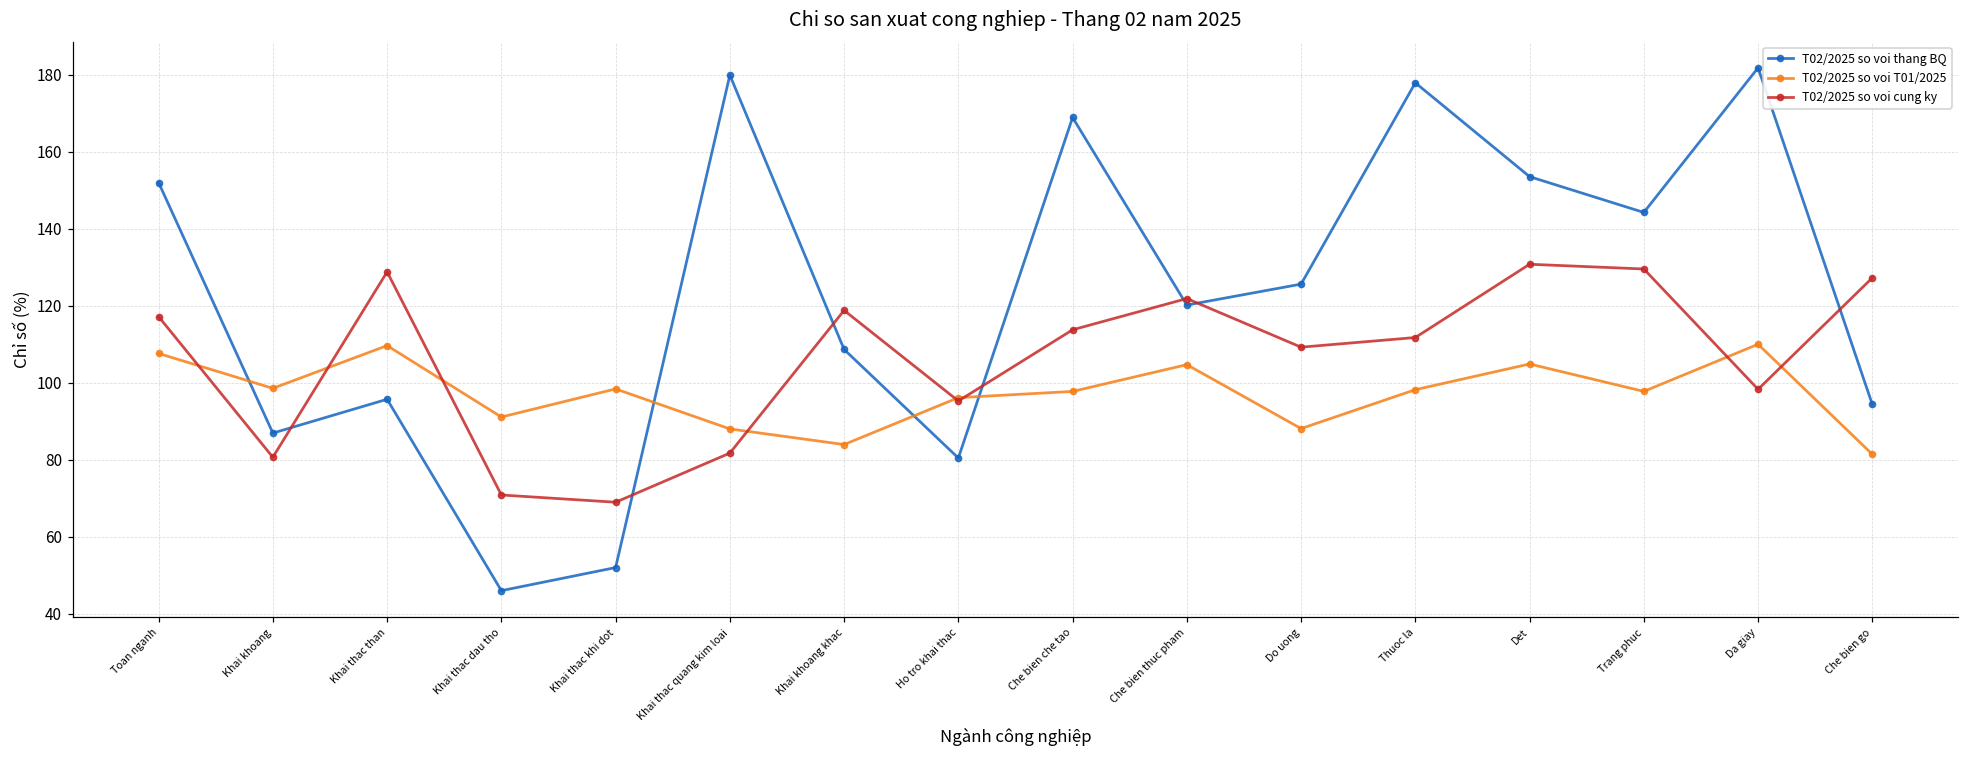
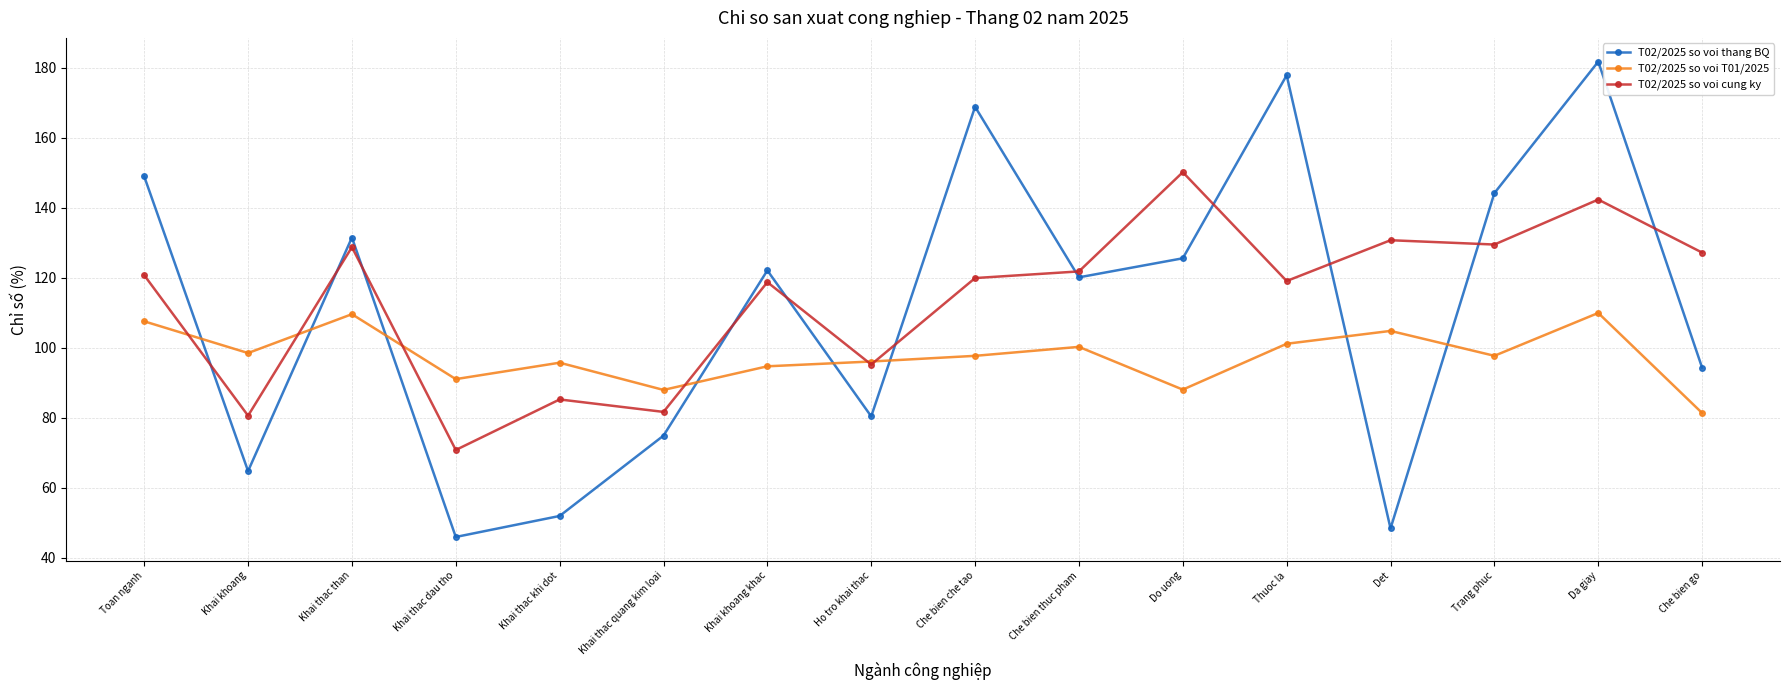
  {
    "T02/2025 so voi thang BQ": {
-     "Toan nganh": 152,
-     "Khai khoang": 87,
-     "Khai thac than": 96,
+     "Toan nganh": 149,
+     "Khai khoang": 65,
+     "Khai thac than": 132,
      "Khai thac dau tho": 46,
      "Khai thac khi dot": 52,
-     "Khai thac quang kim loai": 180,
-     "Khai khoang khac": 109,
+     "Khai thac quang kim loai": 75,
+     "Khai khoang khac": 122,
      "Ho tro khai thac": 80,
      "Che bien che tao": 169,
      "Che bien thuc pham": 120,
      "Do uong": 126,
      "Thuoc la": 178,
-     "Det": 154,
+     "Det": 48,
      "Trang phuc": 144,
      "Da giay": 182,
      "Che bien go": 94
    },
    "T02/2025 so voi T01/2025": {
      "Toan nganh": 108,
      "Khai khoang": 99,
      "Khai thac than": 110,
      "Khai thac dau tho": 91,
-     "Khai thac khi dot": 98,
+     "Khai thac khi dot": 96,
      "Khai thac quang kim loai": 88,
-     "Khai khoang khac": 84,
+     "Khai khoang khac": 95,
      "Ho tro khai thac": 96,
      "Che bien che tao": 98,
-     "Che bien thuc pham": 105,
+     "Che bien thuc pham": 100,
      "Do uong": 88,
-     "Thuoc la": 98,
+     "Thuoc la": 101,
      "Det": 105,
      "Trang phuc": 98,
      "Da giay": 110,
      "Che bien go": 81
    },
    "T02/2025 so voi cung ky": {
-     "Toan nganh": 117,
+     "Toan nganh": 121,
      "Khai khoang": 81,
      "Khai thac than": 129,
      "Khai thac dau tho": 71,
-     "Khai thac khi dot": 69,
+     "Khai thac khi dot": 85,
      "Khai thac quang kim loai": 82,
      "Khai khoang khac": 119,
      "Ho tro khai thac": 95,
-     "Che bien che tao": 114,
+     "Che bien che tao": 120,
      "Che bien thuc pham": 122,
-     "Do uong": 109,
-     "Thuoc la": 112,
+     "Do uong": 150,
+     "Thuoc la": 119,
      "Det": 131,
      "Trang phuc": 130,
-     "Da giay": 98,
+     "Da giay": 142,
      "Che bien go": 127
    }
  }
